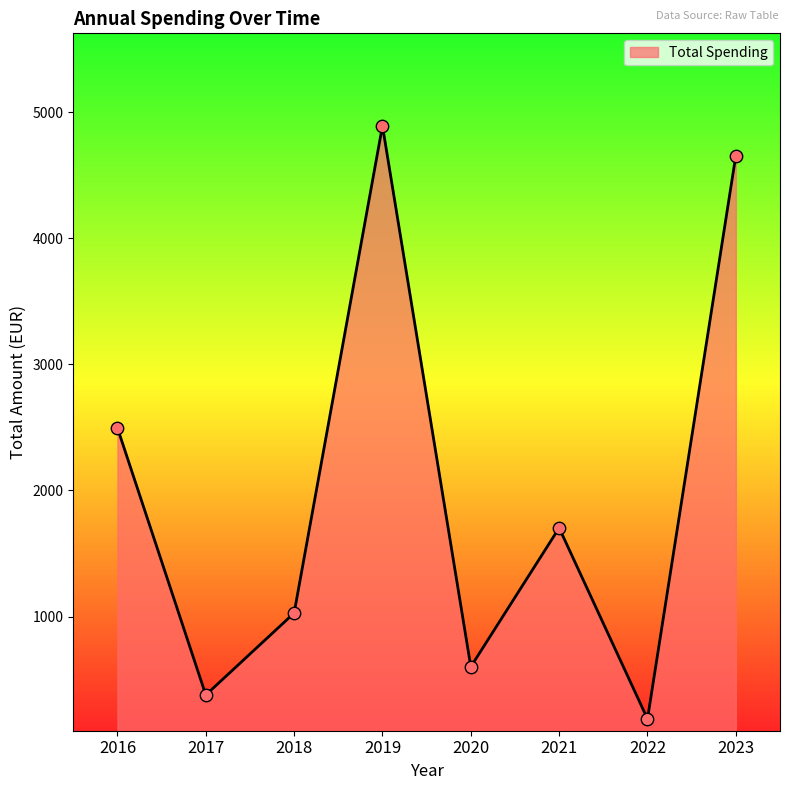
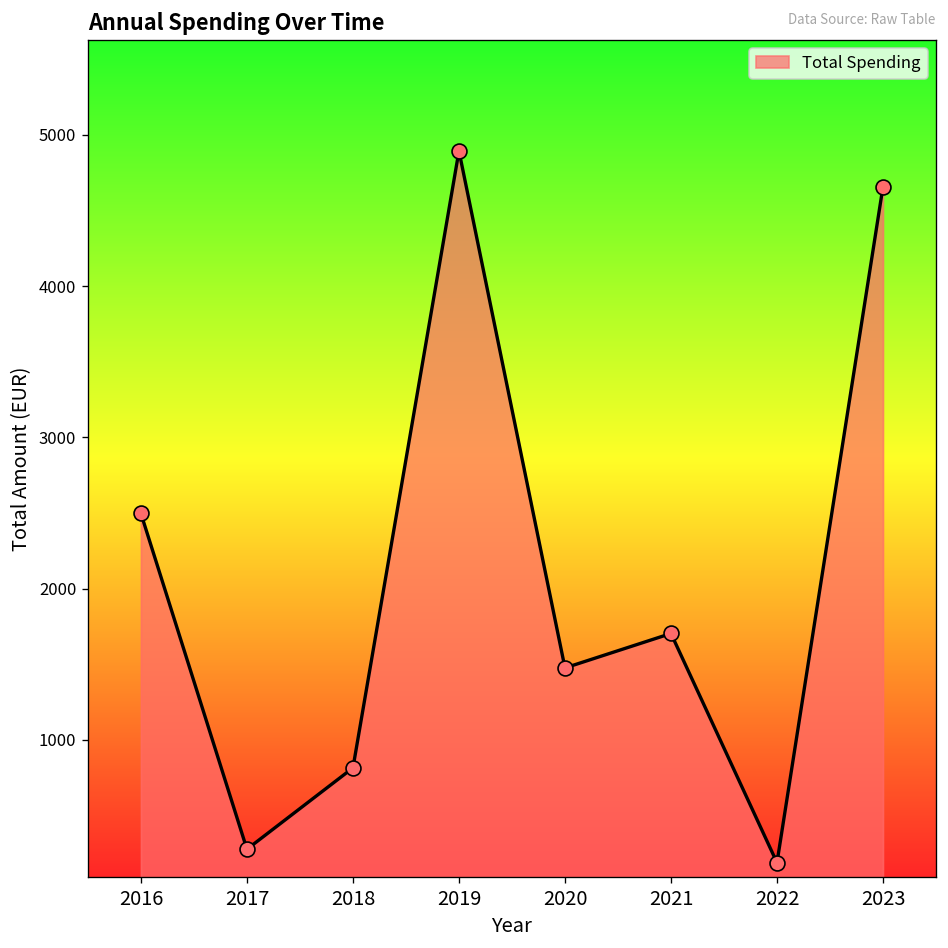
  {
    "2016": 2500,
-   "2017": 380,
-   "2018": 1030,
+   "2017": 280,
+   "2018": 810,
    "2019": 4890,
-   "2020": 600,
+   "2020": 1480,
    "2021": 1700,
    "2022": 190,
    "2023": 4660
  }
